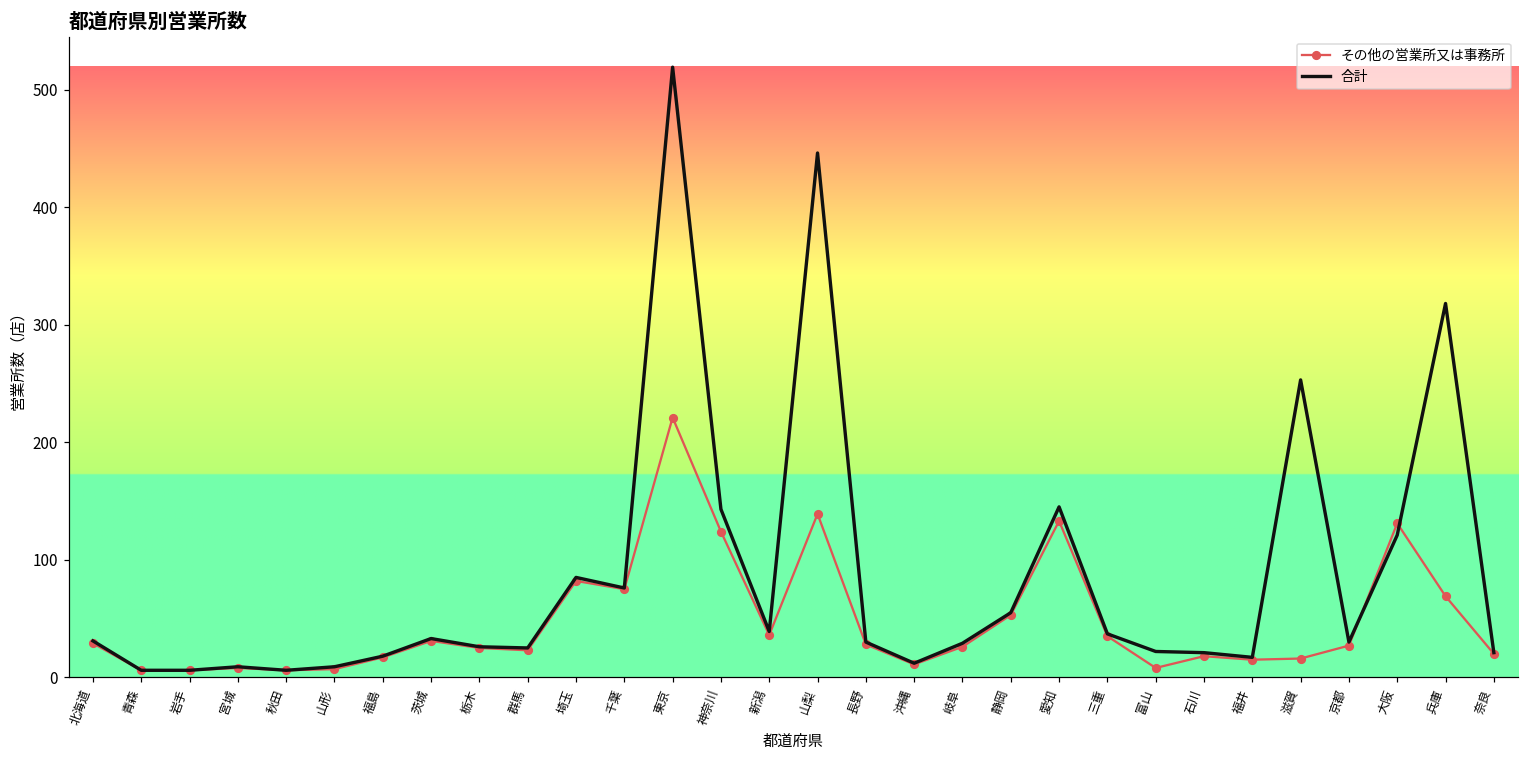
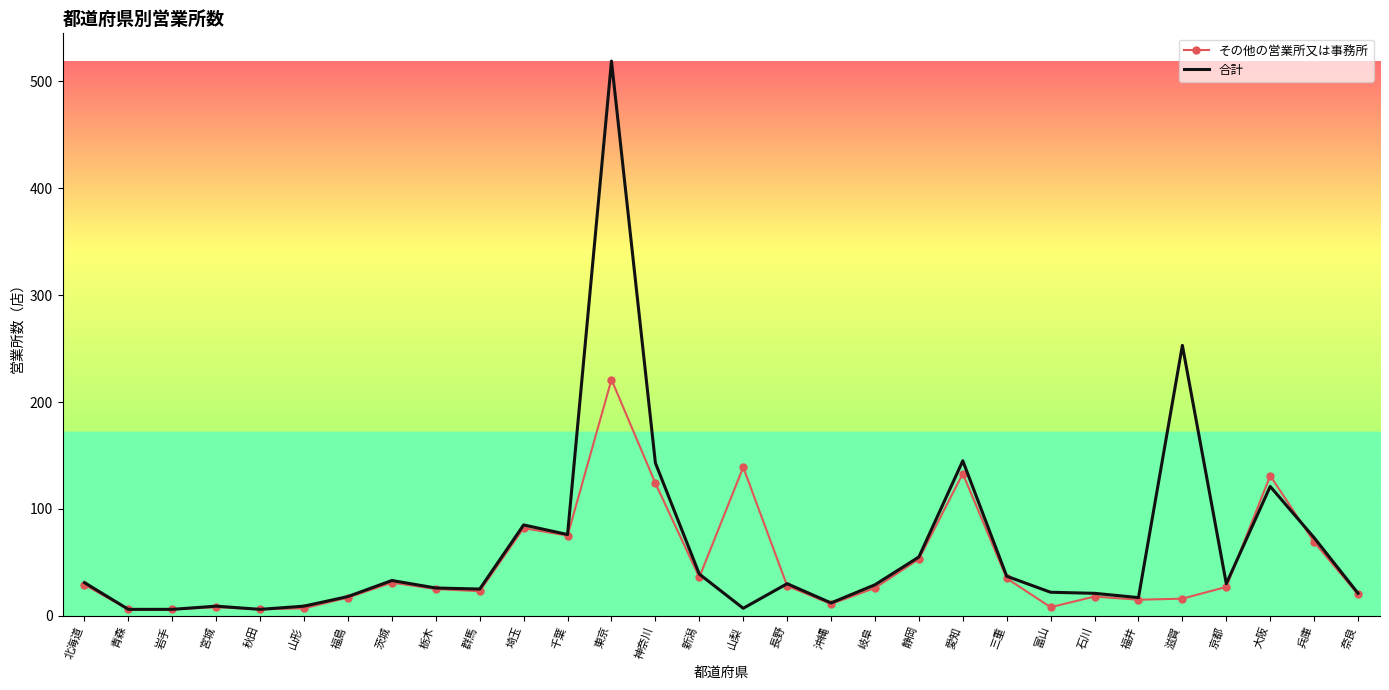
  {
    "その他の営業所又は事務所": {
      "埼玉": 82,
      "東京": 221,
      "神奈川": 124,
      "新潟": 36,
      "山梨": 139,
      "岐阜": 26,
      "愛知": 133,
      "富山": 8,
      "石川": 18,
      "滋賀": 16,
      "京都": 27,
      "大阪": 131,
      "兵庫": 69
    },
    "合計": {
      "埼玉": 85,
      "東京": 519,
      "神奈川": 143,
      "新潟": 39,
-     "山梨": 446,
+     "山梨": 7,
      "岐阜": 29,
      "愛知": 145,
      "富山": 22,
      "石川": 21,
      "滋賀": 253,
      "京都": 30,
      "大阪": 121,
-     "兵庫": 318
+     "兵庫": 73
    }
  }
